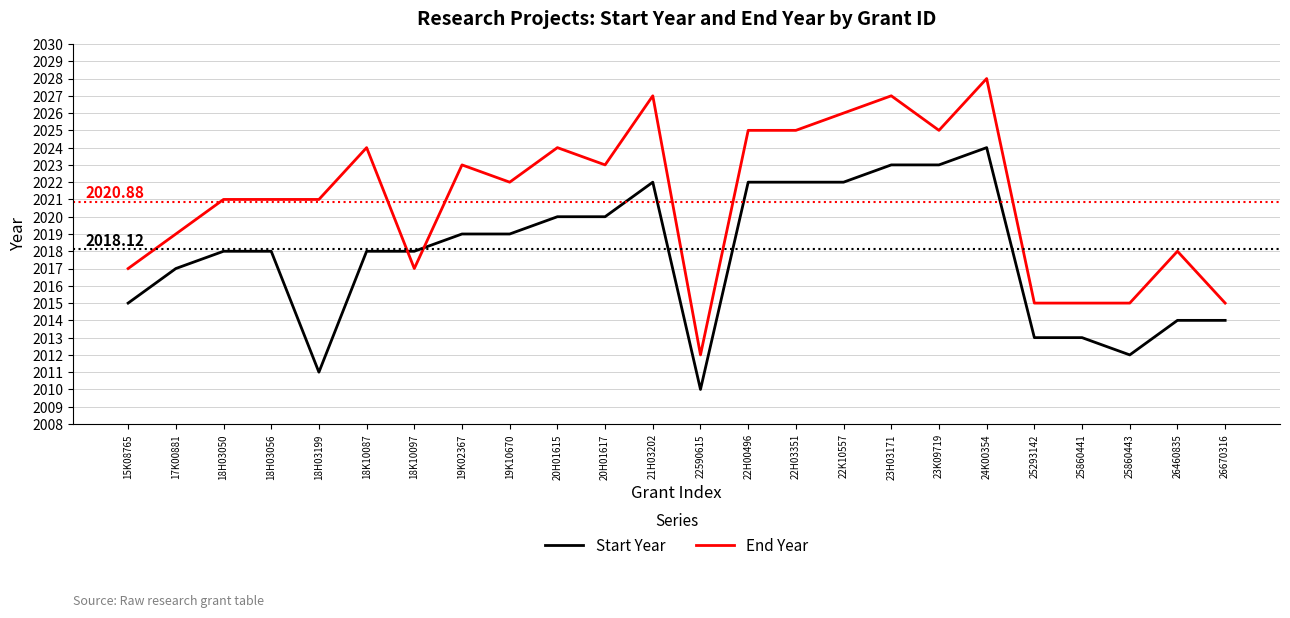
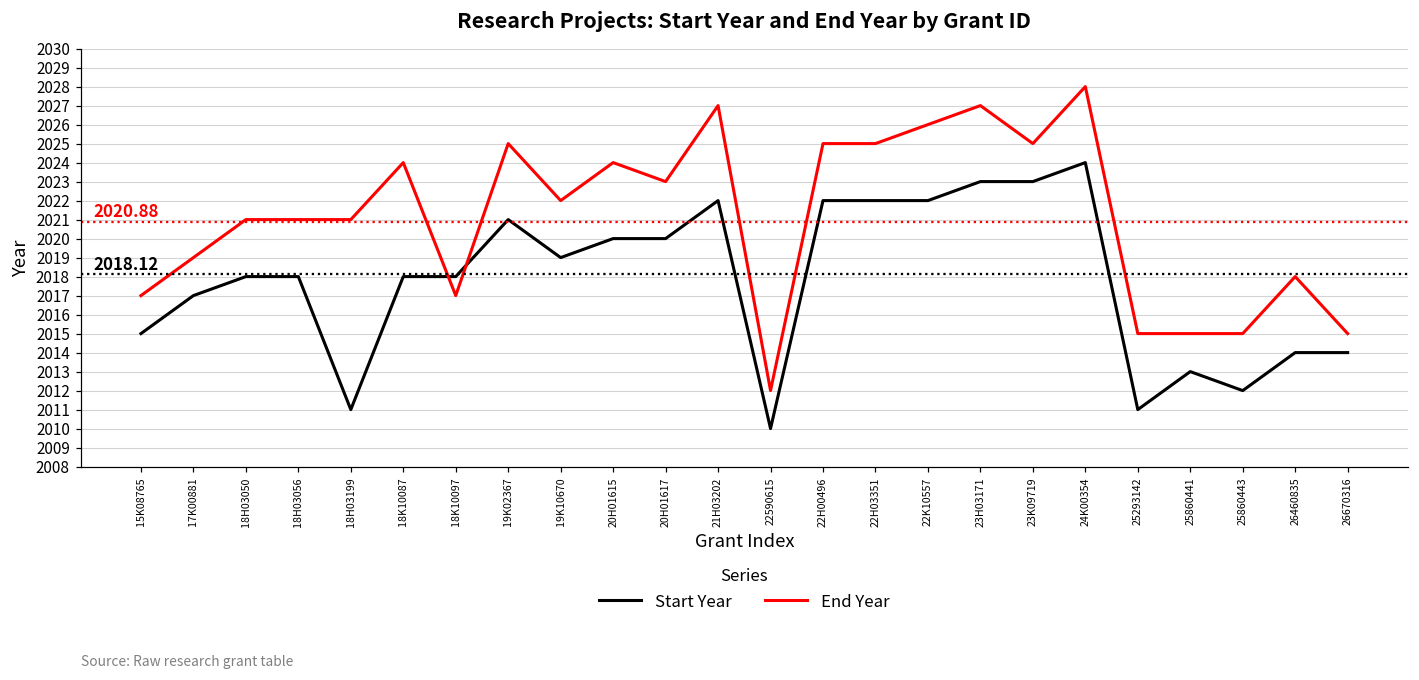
  {
    "Start Year": {
      "15K08765": 2015,
      "17K00881": 2017,
      "18H03050": 2018,
      "18H03056": 2018,
      "18H03199": 2011,
      "18K10087": 2018,
      "18K10097": 2018,
-     "19K02367": 2019,
+     "19K02367": 2021,
      "19K10670": 2019,
      "20H01615": 2020,
      "20H01617": 2020,
      "21H03202": 2022,
      "22590615": 2010,
      "22H00496": 2022,
      "22H03351": 2022,
      "22K10557": 2022,
      "23H03171": 2023,
      "23K09719": 2023,
      "24K00354": 2024,
-     "25293142": 2013,
+     "25293142": 2011,
      "25860441": 2013,
      "25860443": 2012,
      "26460835": 2014,
      "26670316": 2014
    },
    "End Year": {
      "17K00881": 2019,
      "18H03050": 2021,
      "18H03056": 2021,
      "18H03199": 2021,
      "18K10087": 2024,
      "18K10097": 2017,
-     "19K02367": 2023,
+     "19K02367": 2025,
      "19K10670": 2022,
      "20H01615": 2024,
      "20H01617": 2023,
      "21H03202": 2027,
      "22590615": 2012,
      "22H00496": 2025,
      "22H03351": 2025,
      "22K10557": 2026,
      "23H03171": 2027,
      "23K09719": 2025,
      "24K00354": 2028,
      "25293142": 2015,
      "25860441": 2015,
      "25860443": 2015,
      "26460835": 2018,
      "26670316": 2015
    }
  }
